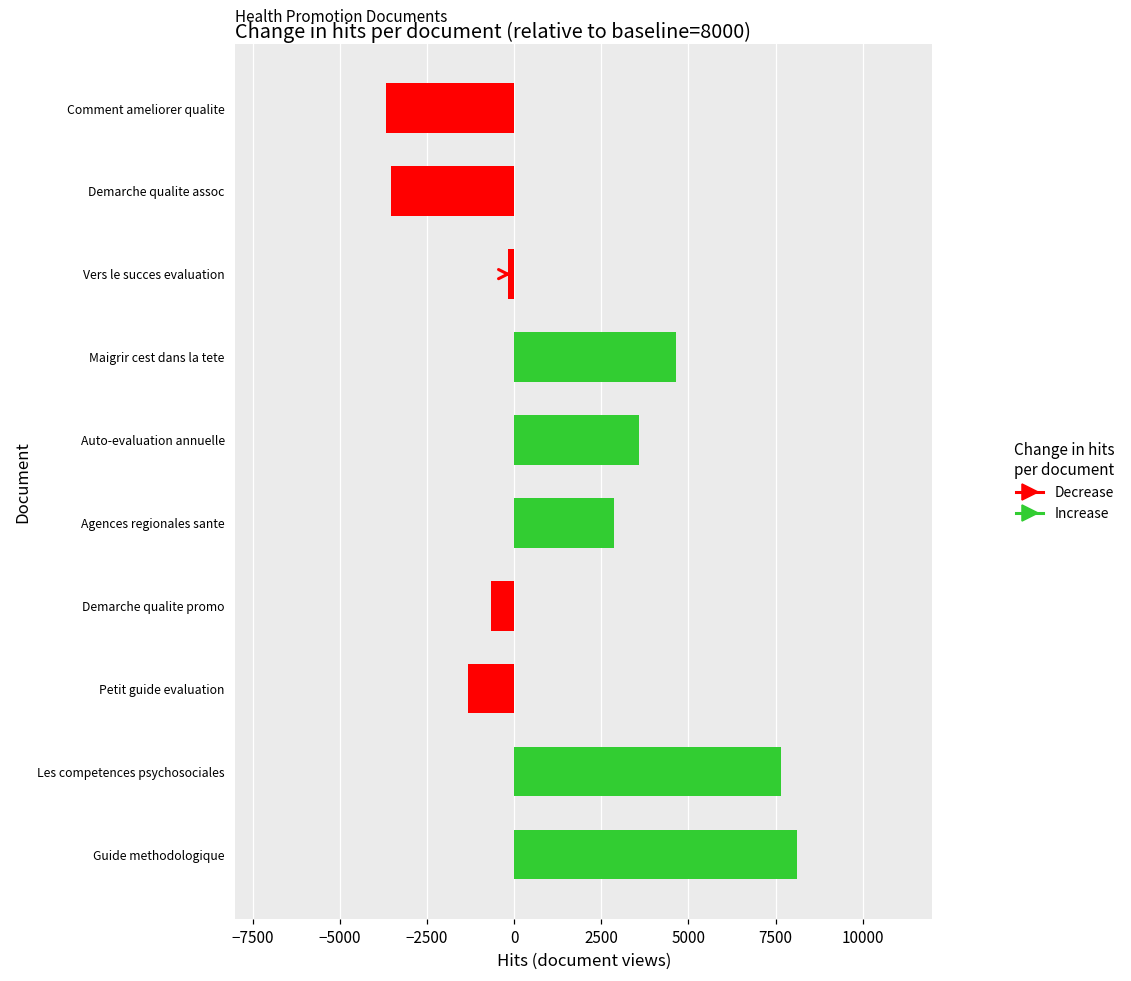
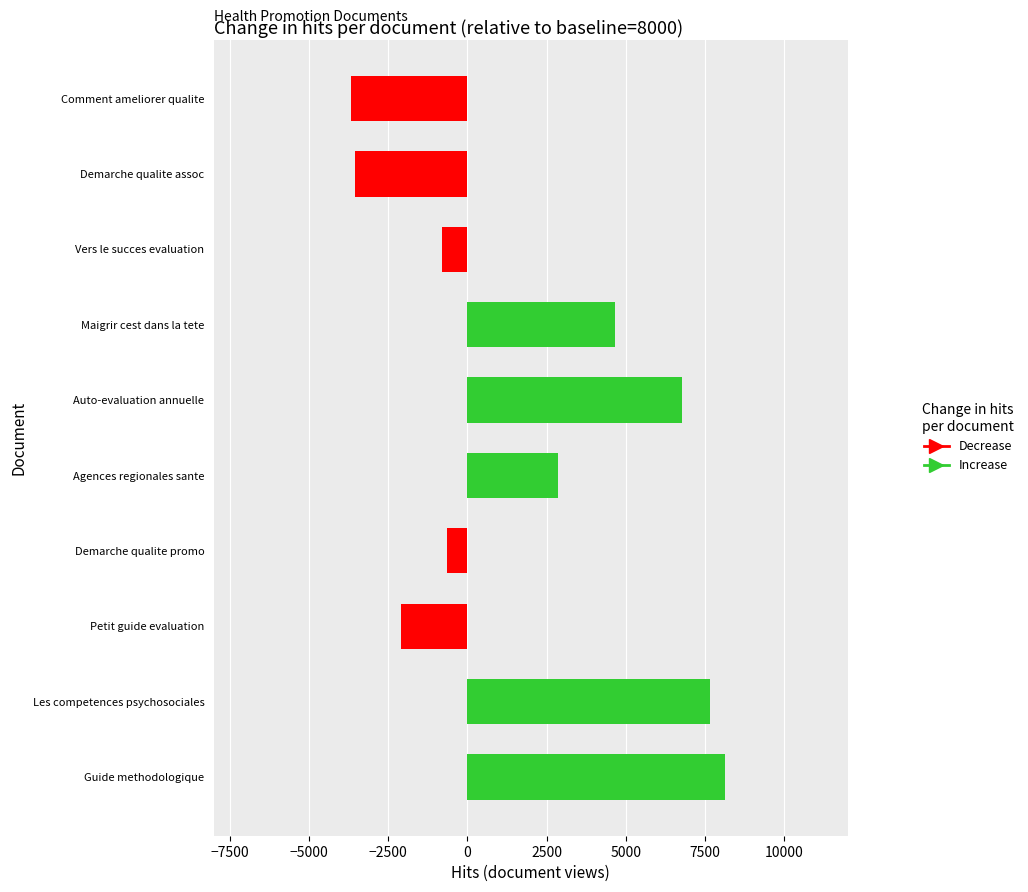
  {
    "Comment ameliorer qualite": -3700,
    "Demarche qualite assoc": -3500,
-   "Vers le succes evaluation": -200,
+   "Vers le succes evaluation": -800,
    "Maigrir cest dans la tete": 4700,
-   "Auto-evaluation annuelle": 3600,
+   "Auto-evaluation annuelle": 6800,
    "Agences regionales sante": 2900,
    "Demarche qualite promo": -700,
-   "Petit guide evaluation": -1300,
+   "Petit guide evaluation": -2100,
    "Les competences psychosociales": 7700,
    "Guide methodologique": 8100
  }
